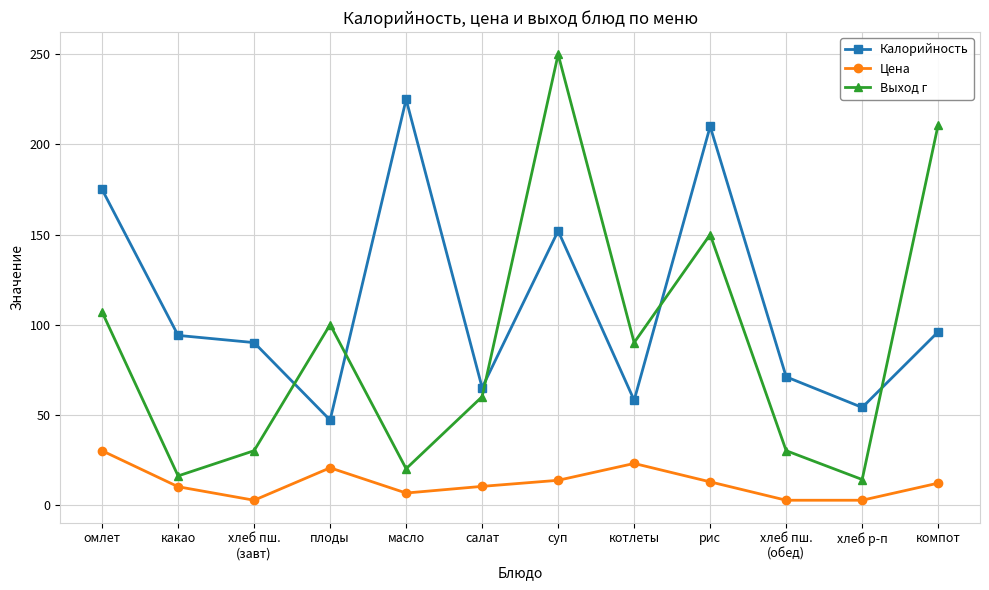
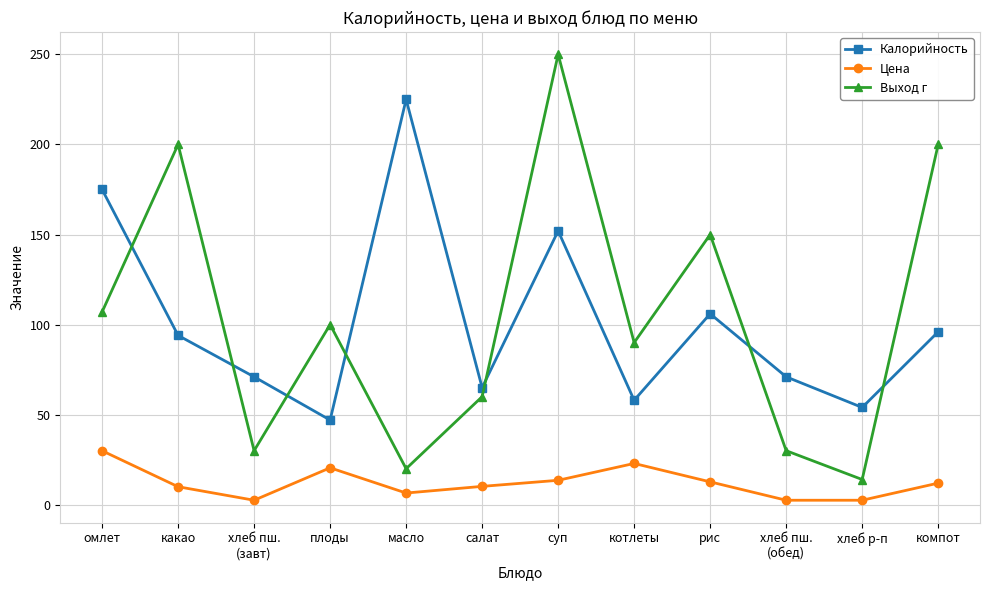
  {
    "Калорийность": {
      "омлет": 175,
      "какао": 94,
-     "хлеб пш. (завт)": 90,
+     "хлеб пш. (завт)": 71,
      "плоды": 47,
      "масло": 225,
      "салат": 65,
      "суп": 152,
      "котлеты": 58,
-     "рис": 210,
+     "рис": 106,
      "хлеб пш. (обед)": 71,
      "хлеб р-п": 54,
      "компот": 96
    },
    "Цена": {
      "омлет": 30,
      "какао": 10,
      "хлеб пш. (завт)": 3,
      "плоды": 21,
      "масло": 7,
      "салат": 10,
      "суп": 14,
      "котлеты": 23,
      "рис": 13,
      "хлеб пш. (обед)": 3,
      "хлеб р-п": 3,
      "компот": 12
    },
    "Выход г": {
      "омлет": 107,
-     "какао": 16,
+     "какао": 200,
      "хлеб пш. (завт)": 30,
      "плоды": 100,
      "масло": 20,
      "салат": 60,
      "суп": 250,
      "котлеты": 90,
      "рис": 150,
      "хлеб пш. (обед)": 30,
      "хлеб р-п": 14,
-     "компот": 211
+     "компот": 200
    }
  }
